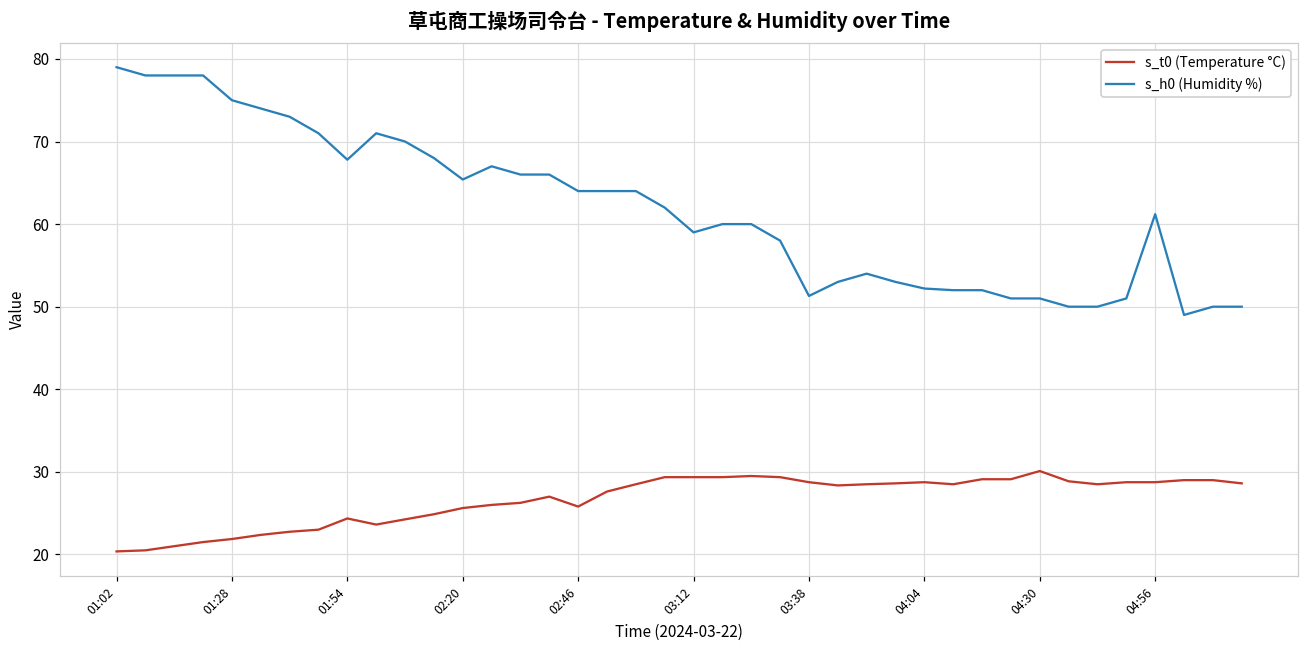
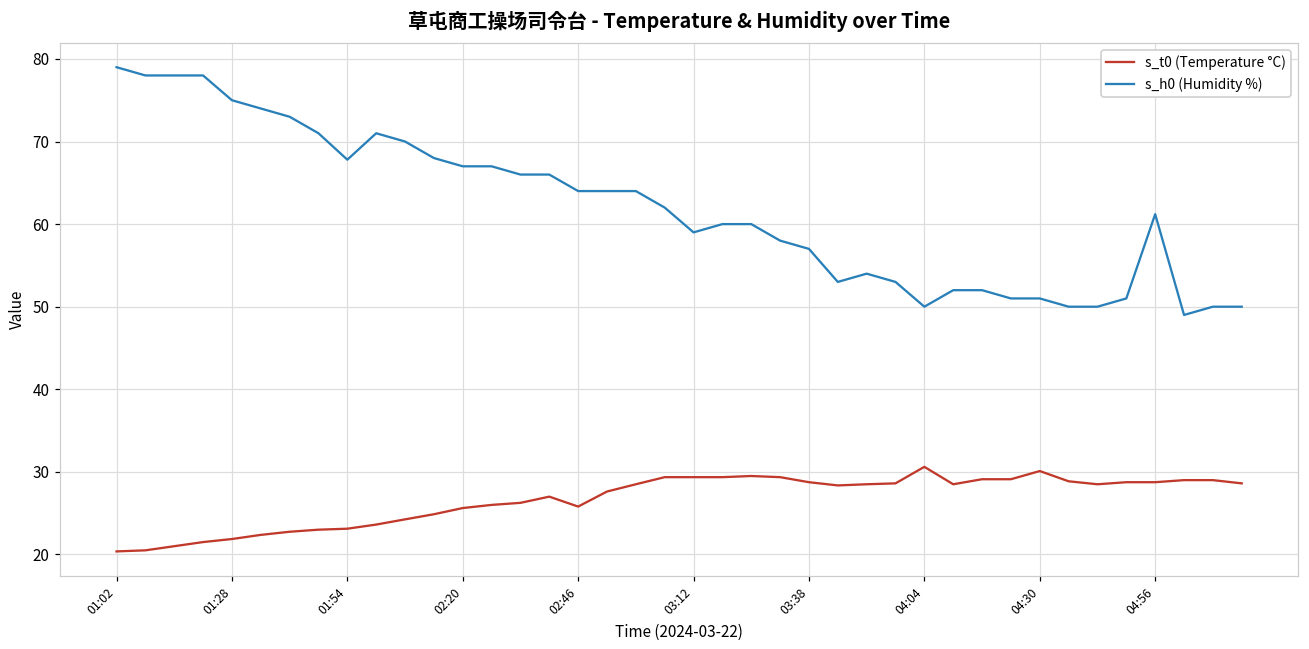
  {
    "s_t0 (Temperature °C)": {
      "01:02": 20,
      "01:28": 22,
-     "01:54": 24,
+     "01:54": 23,
      "02:20": 26,
      "02:46": 26,
      "03:12": 29,
      "03:38": 29,
-     "04:04": 29,
+     "04:04": 31,
      "04:30": 30,
      "04:56": 29
    },
    "s_h0 (Humidity %)": {
      "01:02": 79,
      "01:28": 75,
      "01:54": 68,
-     "02:20": 65,
+     "02:20": 67,
      "02:46": 64,
      "03:12": 59,
-     "03:38": 51,
-     "04:04": 52,
+     "03:38": 57,
+     "04:04": 50,
      "04:30": 51,
      "04:56": 61
    }
  }
